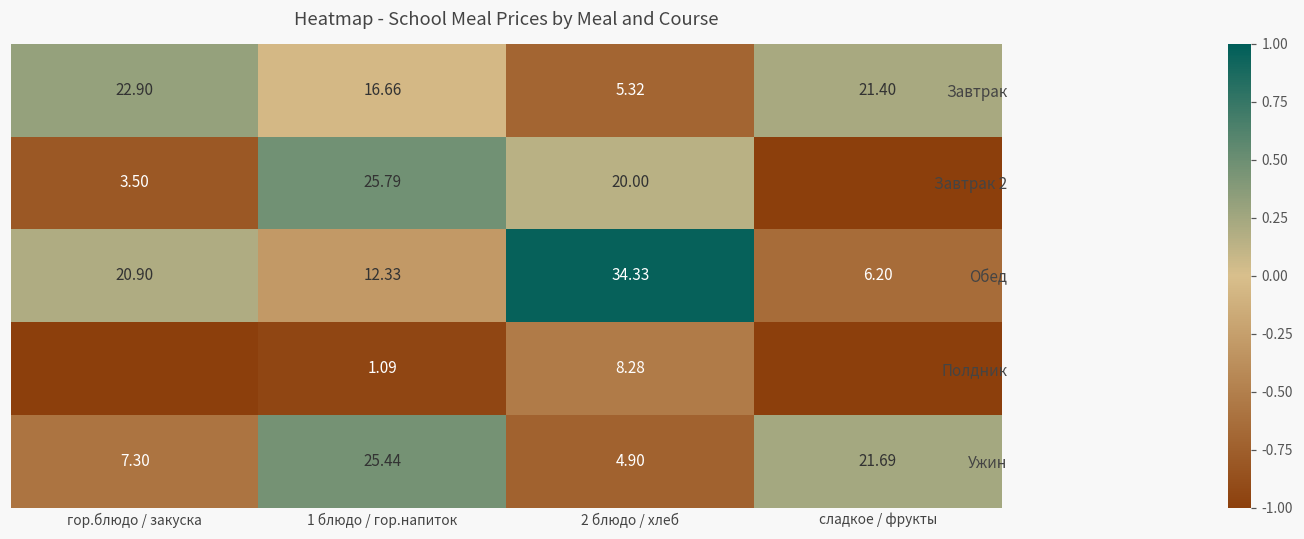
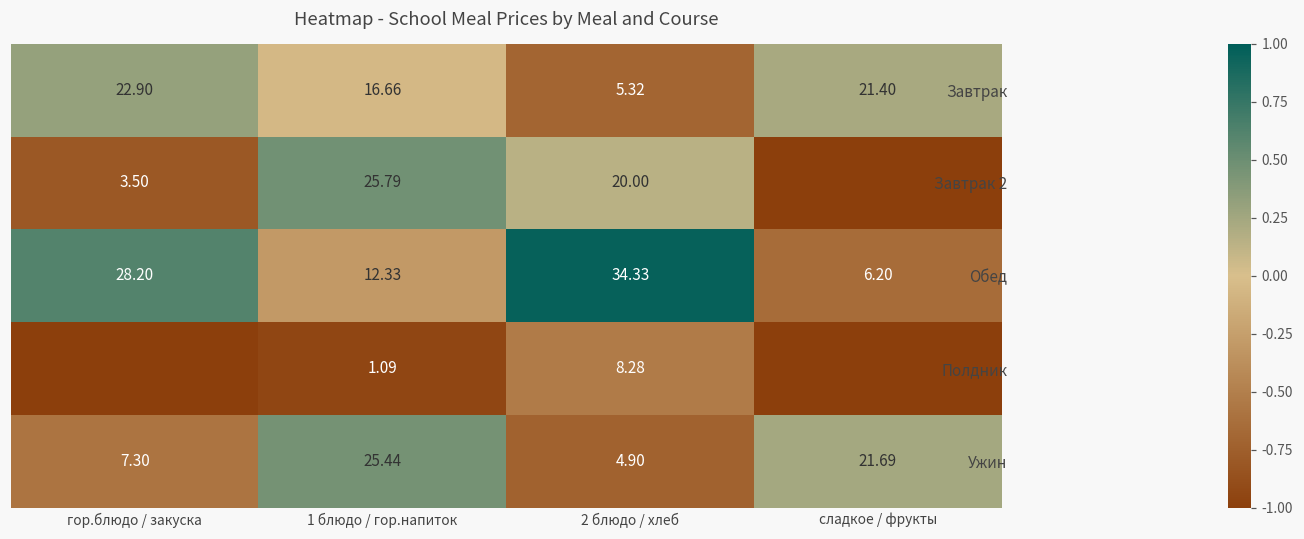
  {
    "Завтрак": {
      "гор.блюдо / закуска": 22.90,
      "1 блюдо / гор.напиток": 16.66,
      "2 блюдо / хлеб": 5.32,
      "сладкое / фрукты": 21.40
    },
    "Завтрак 2": {
      "гор.блюдо / закуска": 3.50,
      "1 блюдо / гор.напиток": 25.79,
      "2 блюдо / хлеб": 20.00
    },
    "Обед": {
-     "гор.блюдо / закуска": 20.90,
+     "гор.блюдо / закуска": 28.20,
      "1 блюдо / гор.напиток": 12.33,
      "2 блюдо / хлеб": 34.33,
      "сладкое / фрукты": 6.20
    },
    "Полдник": {
      "1 блюдо / гор.напиток": 1.09,
      "2 блюдо / хлеб": 8.28
    },
    "Ужин": {
      "гор.блюдо / закуска": 7.30,
      "1 блюдо / гор.напиток": 25.44,
      "2 блюдо / хлеб": 4.90,
      "сладкое / фрукты": 21.69
    }
  }
